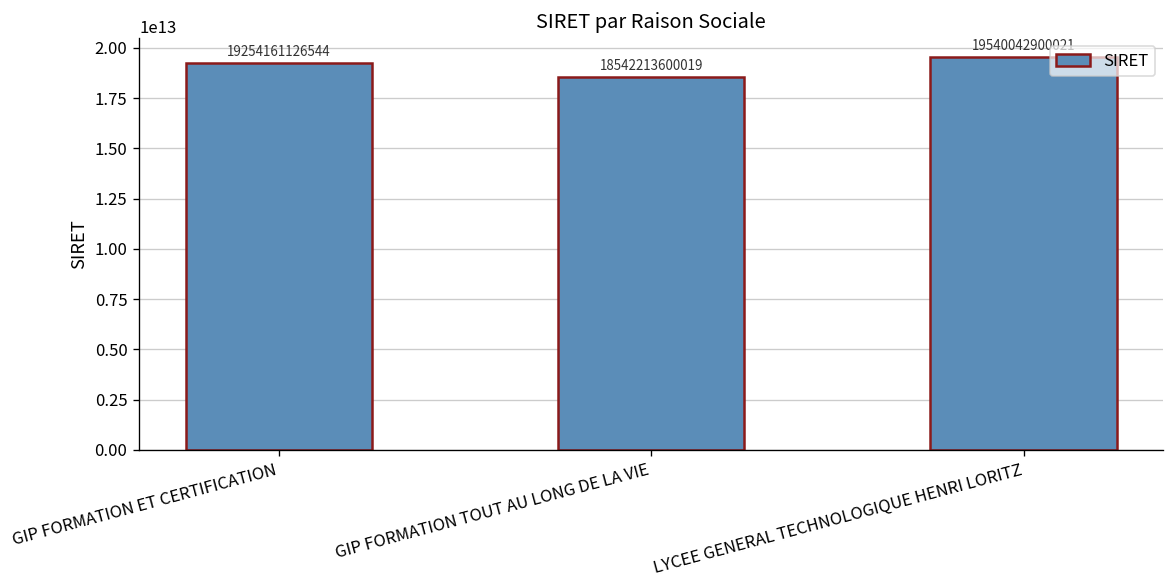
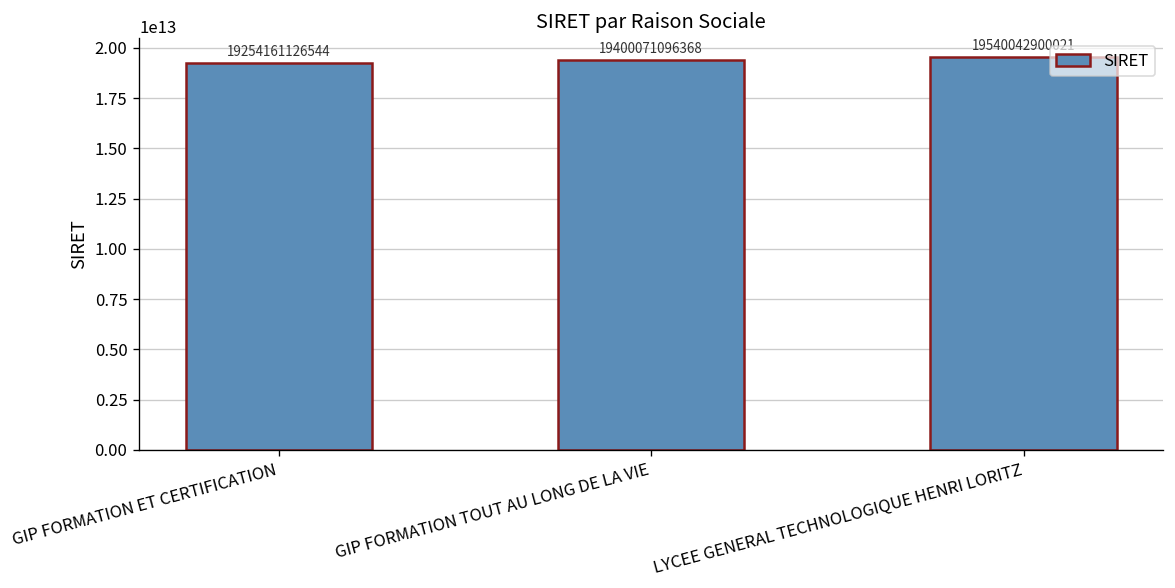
  {
    "GIP FORMATION ET CERTIFICATION": 19254161126544,
-   "GIP FORMATION TOUT AU LONG DE LA VIE": 18542213600019
+   "GIP FORMATION TOUT AU LONG DE LA VIE": 19400071096368
  }
